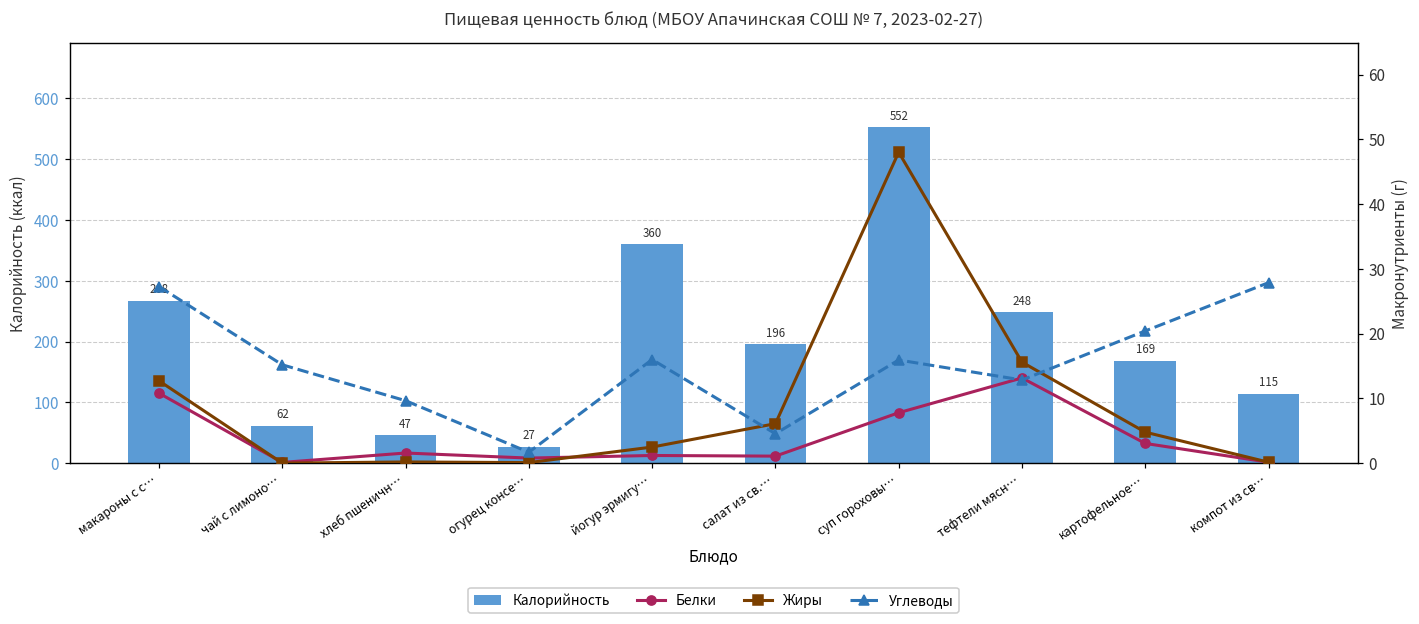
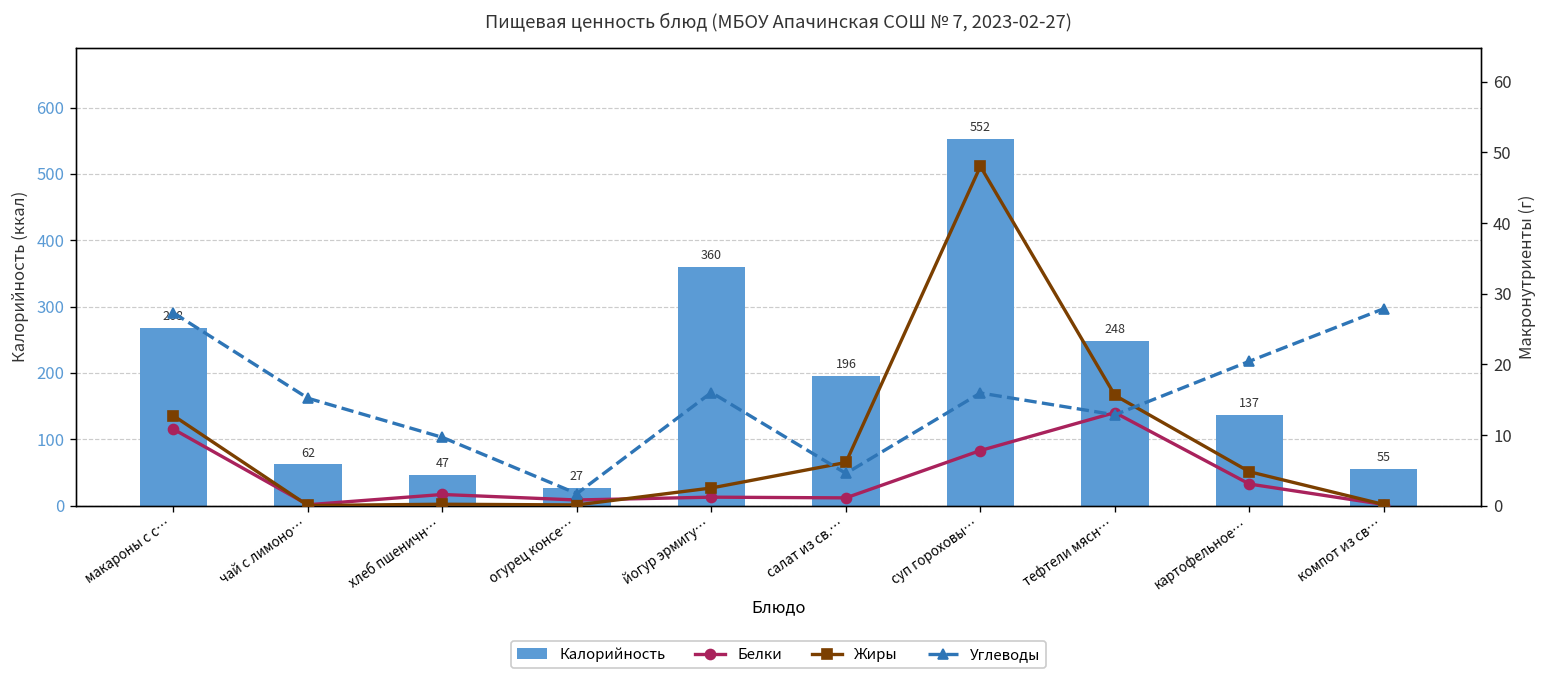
  {
    "Калорийность": {
      "чай с лимоно…": 62,
      "хлеб пшеничн…": 47,
      "огурец консе…": 27,
      "йогур эрмигу…": 360,
      "салат из св.…": 196,
      "суп гороховы…": 552,
      "тефтели мясн…": 248,
-     "картофельное…": 169,
-     "компот из св…": 115
+     "картофельное…": 137,
+     "компот из св…": 55
    }
  }
